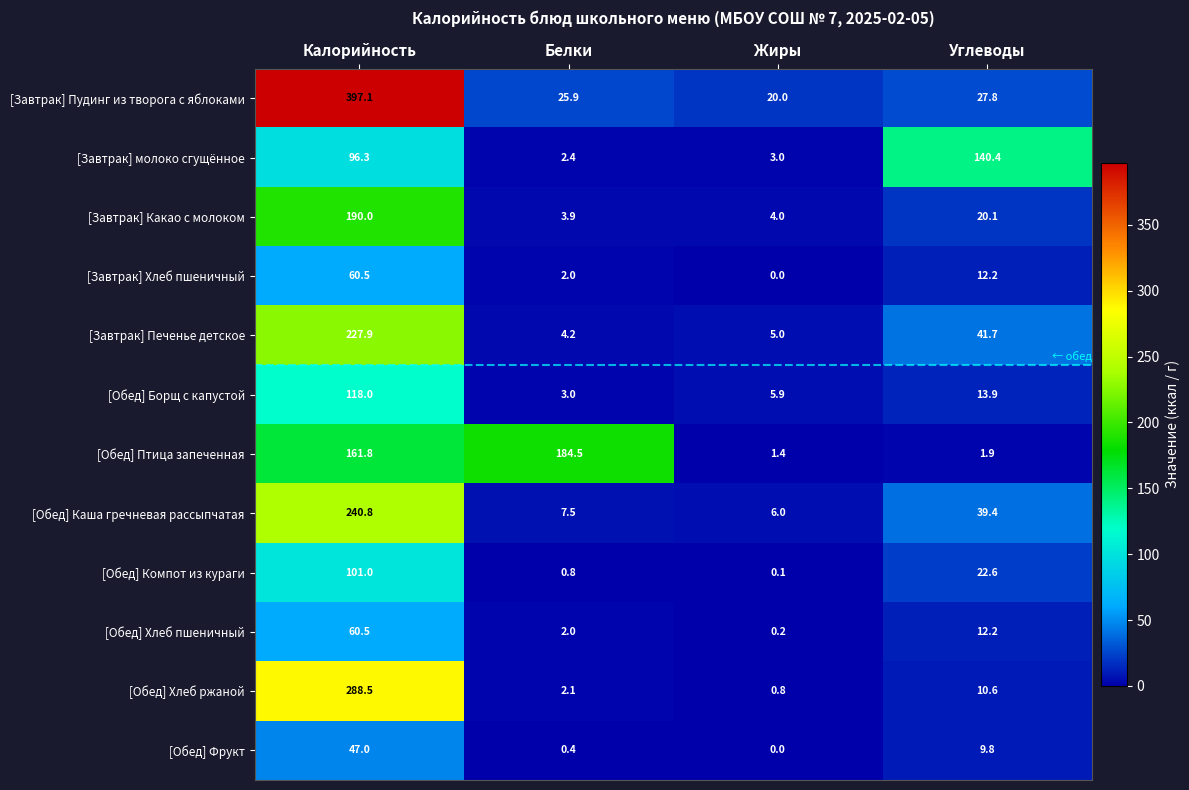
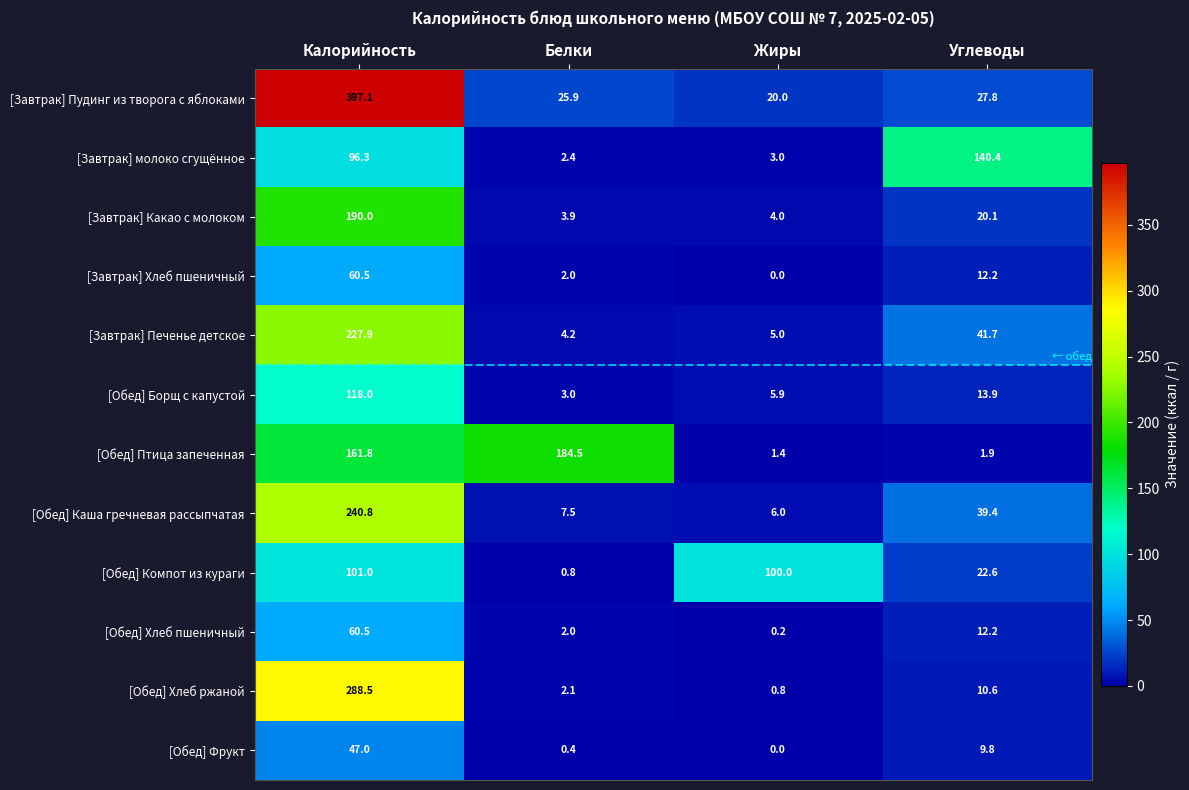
  {
    "[Завтрак] Пудинг из творога с яблоками": {
      "Калорийность": 397.1,
      "Белки": 25.9,
      "Жиры": 20.0,
      "Углеводы": 27.8
    },
    "[Завтрак] молоко сгущённое": {
      "Калорийность": 96.3,
      "Белки": 2.4,
      "Жиры": 3.0,
      "Углеводы": 140.4
    },
    "[Завтрак] Какао с молоком": {
      "Калорийность": 190.0,
      "Белки": 3.9,
      "Жиры": 4.0,
      "Углеводы": 20.1
    },
    "[Завтрак] Хлеб пшеничный": {
      "Калорийность": 60.5,
      "Белки": 2.0,
      "Жиры": 0.0,
      "Углеводы": 12.2
    },
    "[Завтрак] Печенье детское": {
      "Калорийность": 227.9,
      "Белки": 4.2,
      "Жиры": 5.0
    },
    "[Обед] Борщ с капустой": {
      "Калорийность": 118.0,
      "Белки": 3.0,
      "Жиры": 5.9,
      "Углеводы": 13.9
    },
    "[Обед] Птица запеченная": {
      "Калорийность": 161.8,
      "Белки": 184.5,
      "Жиры": 1.4,
      "Углеводы": 1.9
    },
    "[Обед] Каша гречневая рассыпчатая": {
      "Калорийность": 240.8,
      "Белки": 7.5,
      "Жиры": 6.0,
      "Углеводы": 39.4
    },
    "[Обед] Компот из кураги": {
      "Калорийность": 101.0,
      "Белки": 0.8,
-     "Жиры": 0.1,
+     "Жиры": 100.0,
      "Углеводы": 22.6
    },
    "[Обед] Хлеб пшеничный": {
      "Калорийность": 60.5,
      "Белки": 2.0,
      "Жиры": 0.2,
      "Углеводы": 12.2
    },
    "[Обед] Хлеб ржаной": {
      "Калорийность": 288.5,
      "Белки": 2.1,
      "Жиры": 0.8,
      "Углеводы": 10.6
    },
    "[Обед] Фрукт": {
      "Калорийность": 47.0,
      "Белки": 0.4,
      "Жиры": 0.0,
      "Углеводы": 9.8
    }
  }
